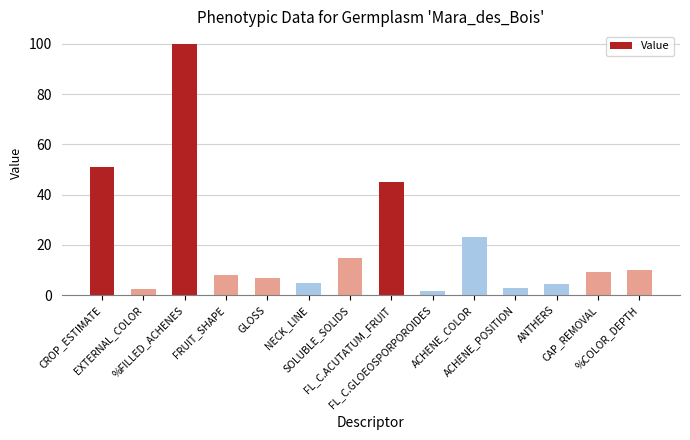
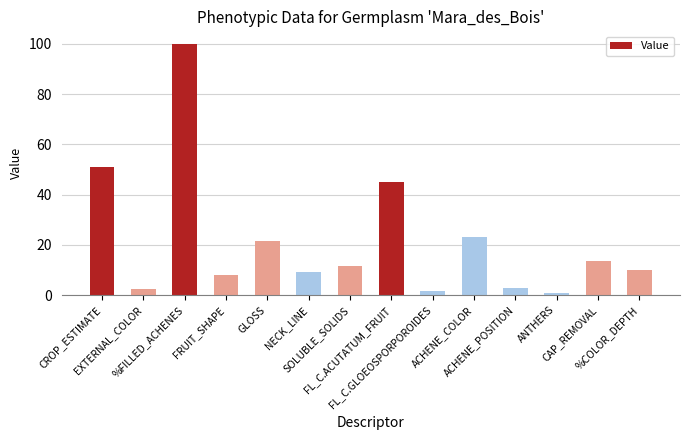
  {
    "CROP_ESTIMATE": 51,
    "EXTERNAL_COLOR": 3,
    "%FILLED_ACHENES": 100,
    "FRUIT_SHAPE": 8,
-   "GLOSS": 7,
-   "NECK_LINE": 5,
-   "SOLUBLE_SOLIDS": 15,
+   "GLOSS": 22,
+   "NECK_LINE": 9,
+   "SOLUBLE_SOLIDS": 12,
    "FL_C.ACUTATUM_FRUIT": 45,
    "FL_C.GLOEOSPORPOROIDES": 2,
    "ACHENE_COLOR": 23,
    "ACHENE_POSITION": 3,
-   "ANTHERS": 5,
-   "CAP_REMOVAL": 9,
+   "ANTHERS": 1,
+   "CAP_REMOVAL": 14,
    "%COLOR_DEPTH": 10
  }
